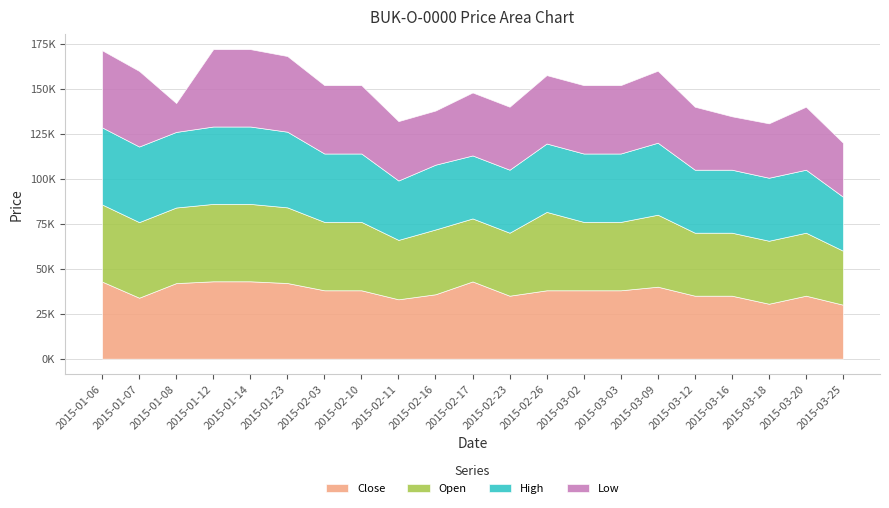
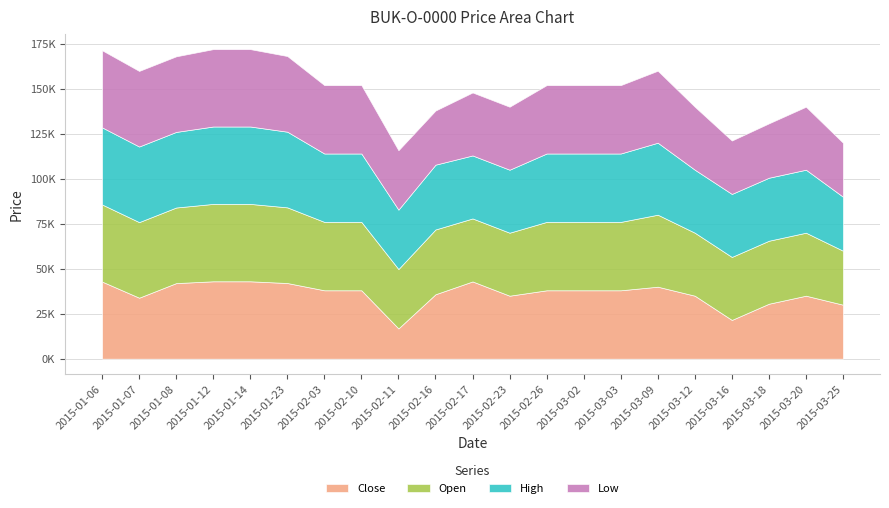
  {
    "Close": {
      "2015-01-06": 43000,
      "2015-01-07": 34000,
      "2015-01-08": 42000,
      "2015-01-12": 43000,
      "2015-01-14": 43000,
      "2015-01-23": 42000,
      "2015-02-03": 38000,
      "2015-02-10": 38000,
-     "2015-02-11": 33000,
+     "2015-02-11": 17000,
      "2015-02-16": 36000,
      "2015-02-17": 43000,
      "2015-02-23": 35000,
      "2015-02-26": 38000,
      "2015-03-02": 38000,
      "2015-03-03": 38000,
      "2015-03-09": 40000,
      "2015-03-12": 35000,
-     "2015-03-16": 35000,
+     "2015-03-16": 22000,
      "2015-03-18": 31000,
      "2015-03-20": 35000,
      "2015-03-25": 30000
    },
    "Open": {
      "2015-01-06": 43000,
      "2015-01-07": 42000,
      "2015-01-08": 42000,
      "2015-01-12": 43000,
      "2015-01-14": 43000,
      "2015-01-23": 42000,
      "2015-02-03": 38000,
      "2015-02-10": 38000,
      "2015-02-11": 33000,
      "2015-02-16": 36000,
      "2015-02-17": 35000,
      "2015-02-23": 35000,
-     "2015-02-26": 44000,
+     "2015-02-26": 38000,
      "2015-03-02": 38000,
      "2015-03-03": 38000,
      "2015-03-09": 40000,
      "2015-03-12": 35000,
      "2015-03-16": 35000,
      "2015-03-18": 35000,
      "2015-03-20": 35000,
      "2015-03-25": 30000
    },
    "High": {
      "2015-01-06": 43000,
      "2015-01-07": 42000,
      "2015-01-08": 42000,
      "2015-01-12": 43000,
      "2015-01-14": 43000,
      "2015-01-23": 42000,
      "2015-02-03": 38000,
      "2015-02-10": 38000,
      "2015-02-11": 33000,
      "2015-02-16": 36000,
      "2015-02-17": 35000,
      "2015-02-23": 35000,
      "2015-02-26": 38000,
      "2015-03-02": 38000,
      "2015-03-03": 38000,
      "2015-03-09": 40000,
      "2015-03-12": 35000,
      "2015-03-16": 35000,
      "2015-03-18": 35000,
      "2015-03-20": 35000,
      "2015-03-25": 30000
    },
    "Low": {
      "2015-01-06": 43000,
      "2015-01-07": 42000,
-     "2015-01-08": 16000,
+     "2015-01-08": 42000,
      "2015-01-12": 43000,
      "2015-01-14": 43000,
      "2015-01-23": 42000,
      "2015-02-03": 38000,
      "2015-02-10": 38000,
      "2015-02-11": 33000,
      "2015-02-16": 30000,
      "2015-02-17": 35000,
      "2015-02-23": 35000,
      "2015-02-26": 38000,
      "2015-03-02": 38000,
      "2015-03-03": 38000,
      "2015-03-09": 40000,
      "2015-03-12": 35000,
      "2015-03-16": 30000,
      "2015-03-18": 30000,
      "2015-03-20": 35000,
      "2015-03-25": 30000
    }
  }
